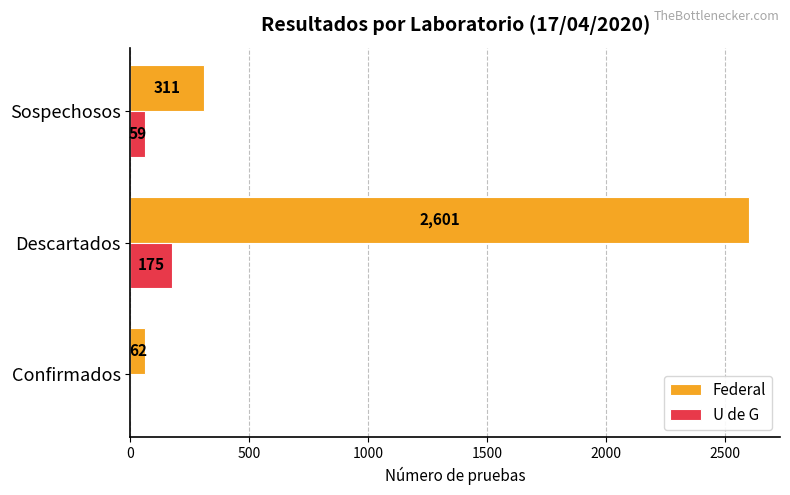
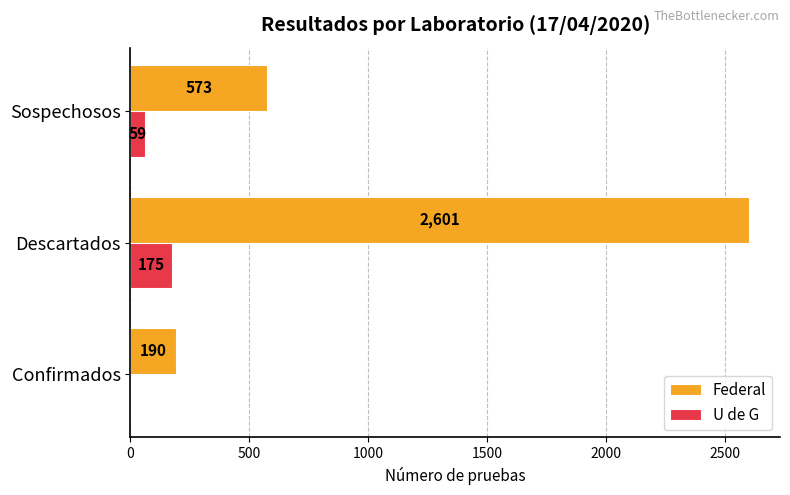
  {
    "Federal": {
-     "Sospechosos": "311",
+     "Sospechosos": "573",
      "Descartados": "2,601",
-     "Confirmados": "62"
+     "Confirmados": "190"
    },
    "U de G": {
      "Sospechosos": "59",
      "Descartados": "175"
    }
  }
